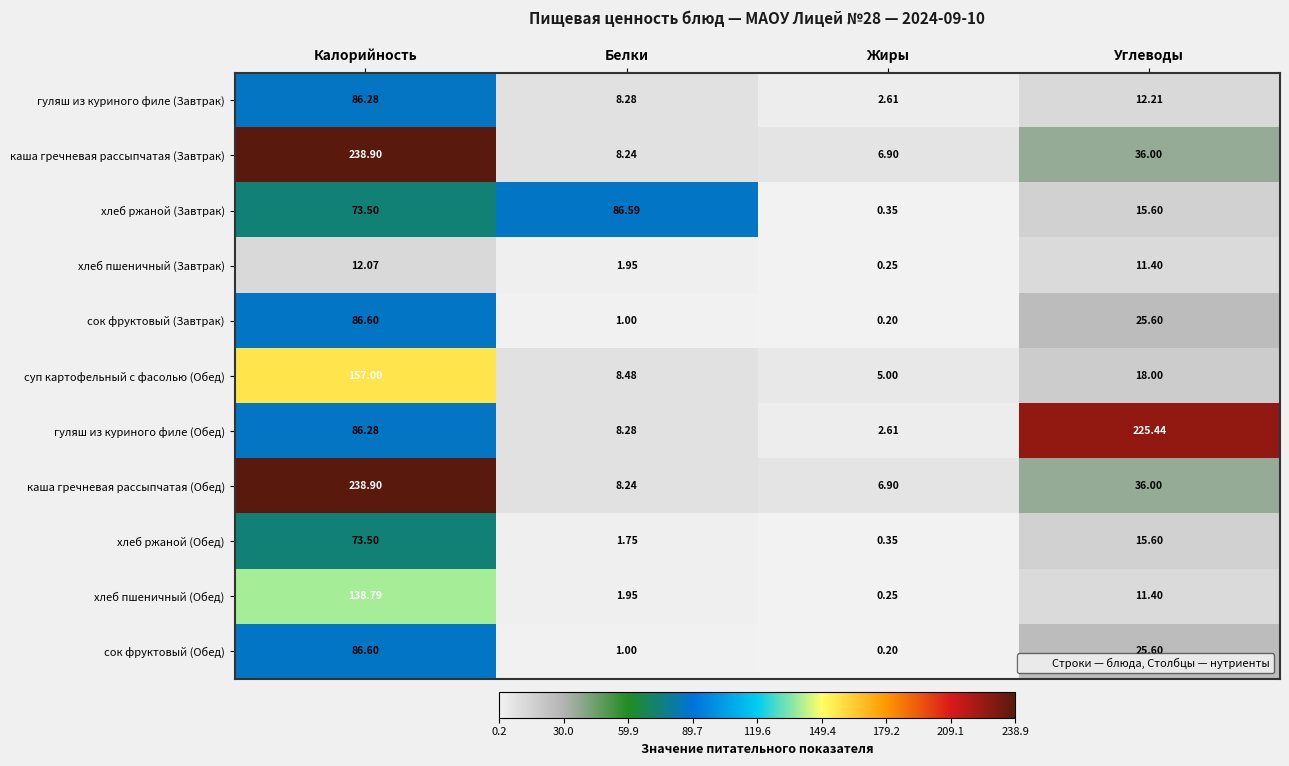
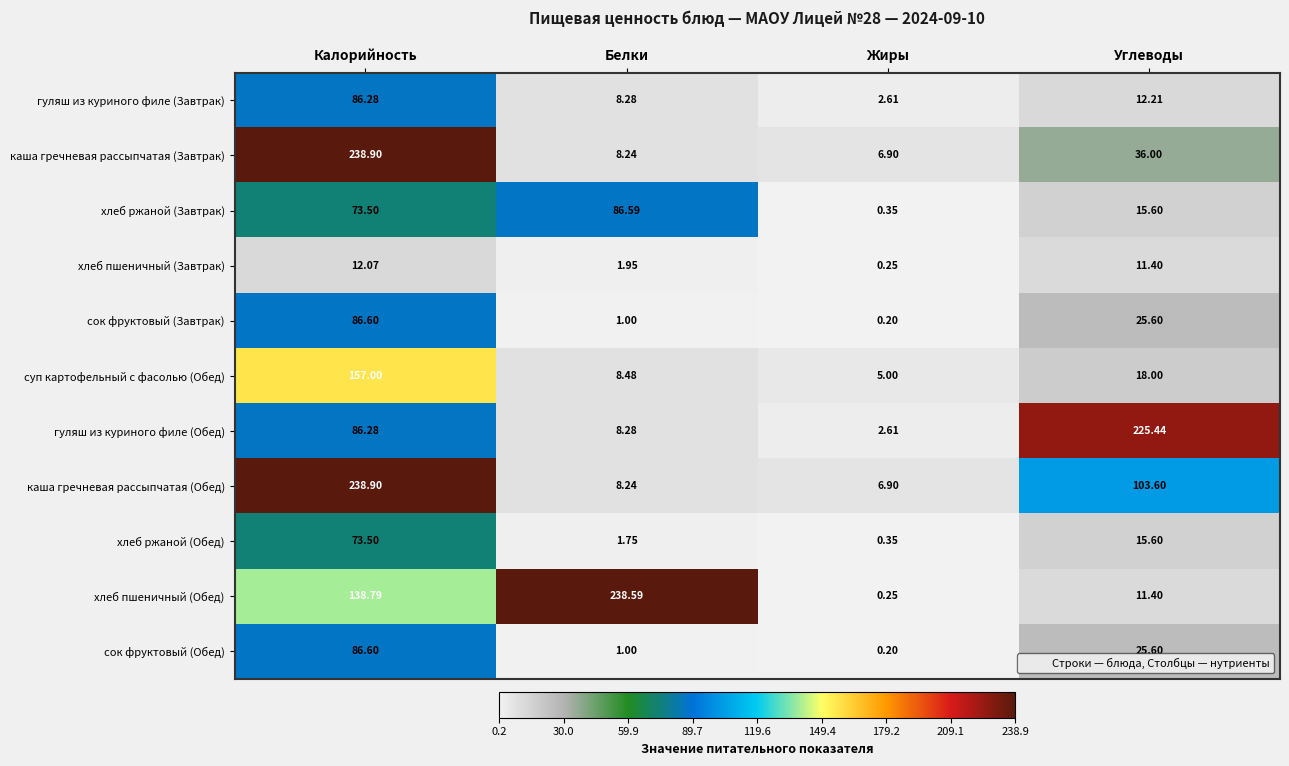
  {
    "гуляш из куриного филе (Завтрак)": {
      "Калорийность": 86.28,
      "Белки": 8.28,
      "Жиры": 2.61,
      "Углеводы": 12.21
    },
    "каша гречневая рассыпчатая (Завтрак)": {
      "Калорийность": 238.90,
      "Белки": 8.24,
      "Жиры": 6.90,
      "Углеводы": 36.00
    },
    "хлеб ржаной (Завтрак)": {
      "Калорийность": 73.50,
      "Белки": 86.59,
      "Жиры": 0.35,
      "Углеводы": 15.60
    },
    "хлеб пшеничный (Завтрак)": {
      "Калорийность": 12.07,
      "Белки": 1.95,
      "Жиры": 0.25,
      "Углеводы": 11.40
    },
    "сок фруктовый (Завтрак)": {
      "Калорийность": 86.60,
      "Белки": 1.00,
      "Жиры": 0.20,
      "Углеводы": 25.60
    },
    "суп картофельный с фасолью (Обед)": {
      "Калорийность": 157.00,
      "Белки": 8.48,
      "Жиры": 5.00,
      "Углеводы": 18.00
    },
    "гуляш из куриного филе (Обед)": {
      "Калорийность": 86.28,
      "Белки": 8.28,
      "Жиры": 2.61,
      "Углеводы": 225.44
    },
    "каша гречневая рассыпчатая (Обед)": {
      "Калорийность": 238.90,
      "Белки": 8.24,
      "Жиры": 6.90,
-     "Углеводы": 36.00
+     "Углеводы": 103.60
    },
    "хлеб ржаной (Обед)": {
      "Калорийность": 73.50,
      "Белки": 1.75,
      "Жиры": 0.35,
      "Углеводы": 15.60
    },
    "хлеб пшеничный (Обед)": {
      "Калорийность": 138.79,
-     "Белки": 1.95,
+     "Белки": 238.59,
      "Жиры": 0.25,
      "Углеводы": 11.40
    },
    "сок фруктовый (Обед)": {
      "Калорийность": 86.60,
      "Белки": 1.00,
      "Жиры": 0.20
    }
  }
